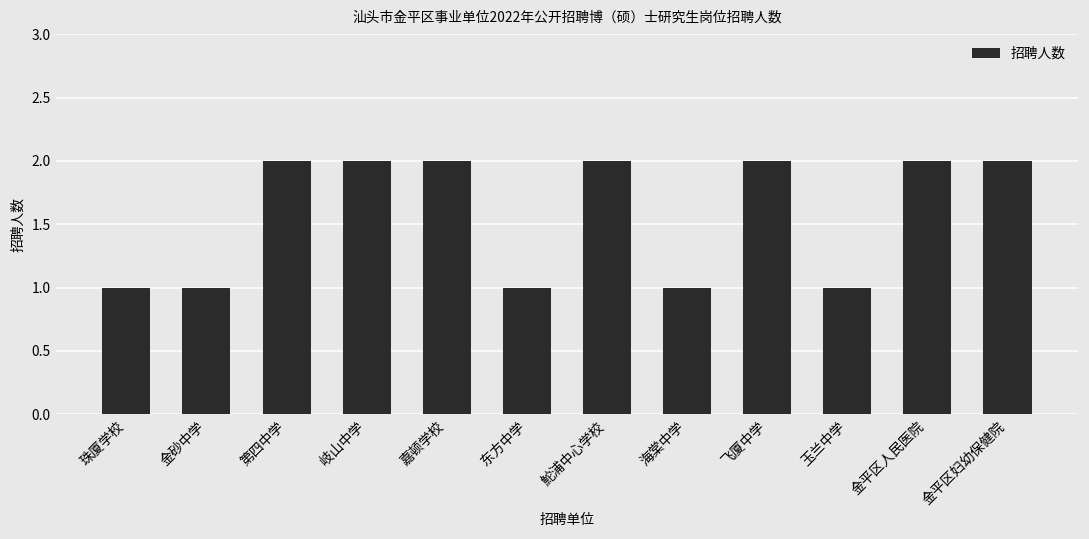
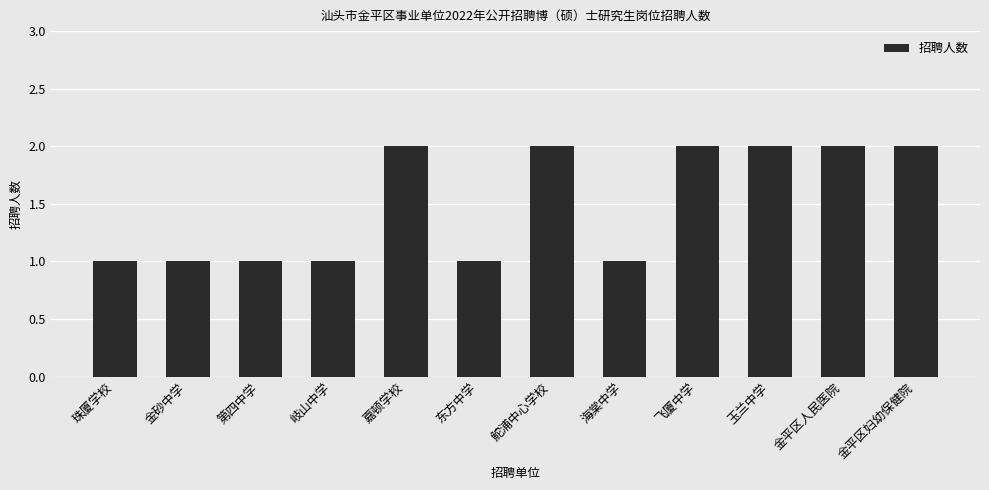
  {
    "珠厦学校": 1,
    "金砂中学": 1,
-   "第四中学": 2,
-   "岐山中学": 2,
+   "第四中学": 1,
+   "岐山中学": 1,
    "嘉顿学校": 2,
    "东方中学": 1,
    "鮀浦中心学校": 2,
    "海棠中学": 1,
    "飞厦中学": 2,
-   "玉兰中学": 1,
+   "玉兰中学": 2,
    "金平区人民医院": 2,
    "金平区妇幼保健院": 2
  }
